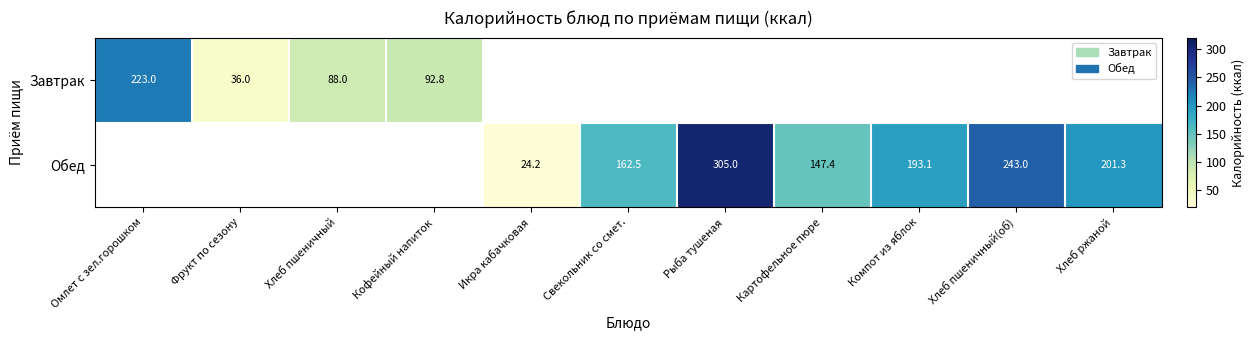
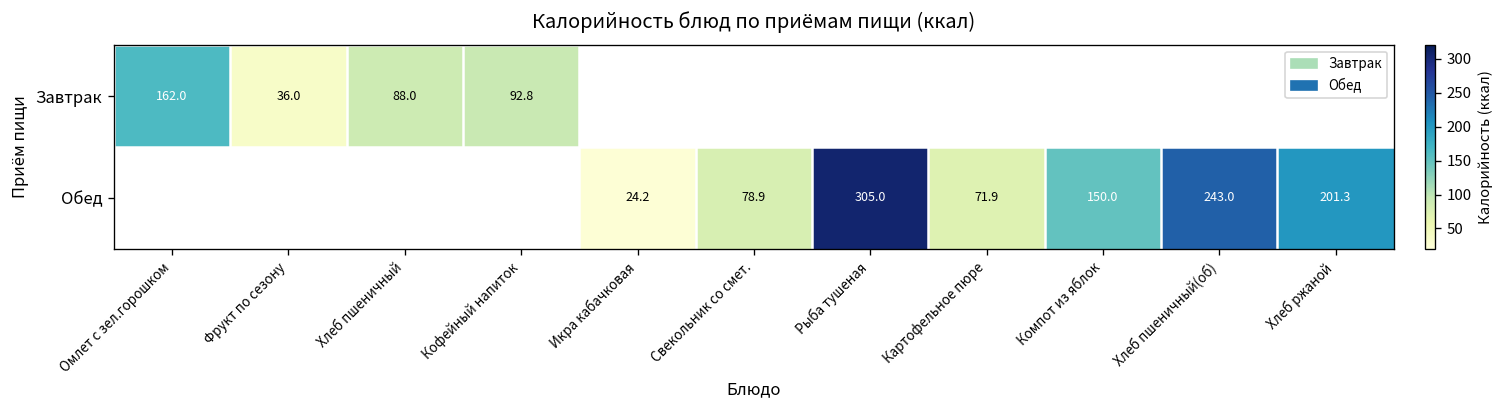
  {
    "Завтрак": {
-     "Омлет с зел.горошком": 223.0,
+     "Омлет с зел.горошком": 162.0,
      "Фрукт по сезону": 36.0,
      "Хлеб пшеничный": 88.0,
      "Кофейный напиток": 92.8
    },
    "Обед": {
      "Икра кабачковая": 24.2,
-     "Свекольник со смет.": 162.5,
+     "Свекольник со смет.": 78.9,
      "Рыба тушеная": 305.0,
-     "Картофельное пюре": 147.4,
-     "Компот из яблок": 193.1,
+     "Картофельное пюре": 71.9,
+     "Компот из яблок": 150.0,
      "Хлеб пшеничный(об)": 243.0,
      "Хлеб ржаной": 201.3
    }
  }
